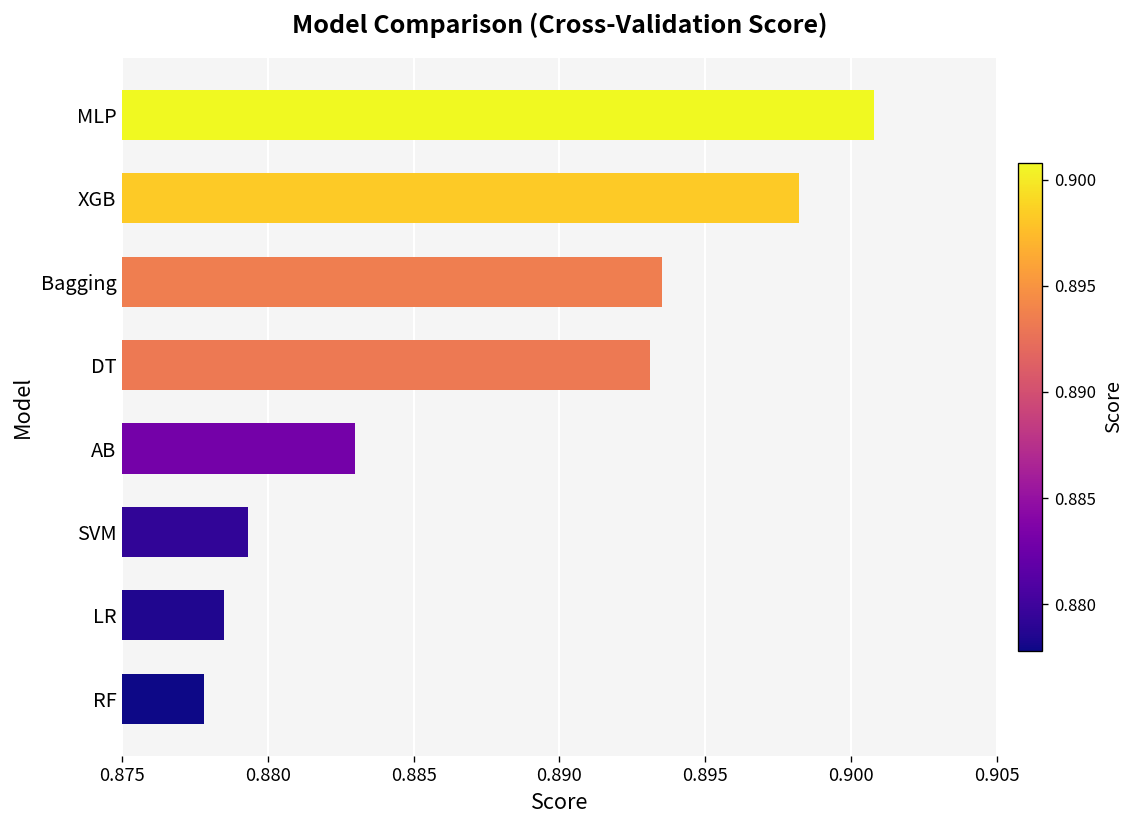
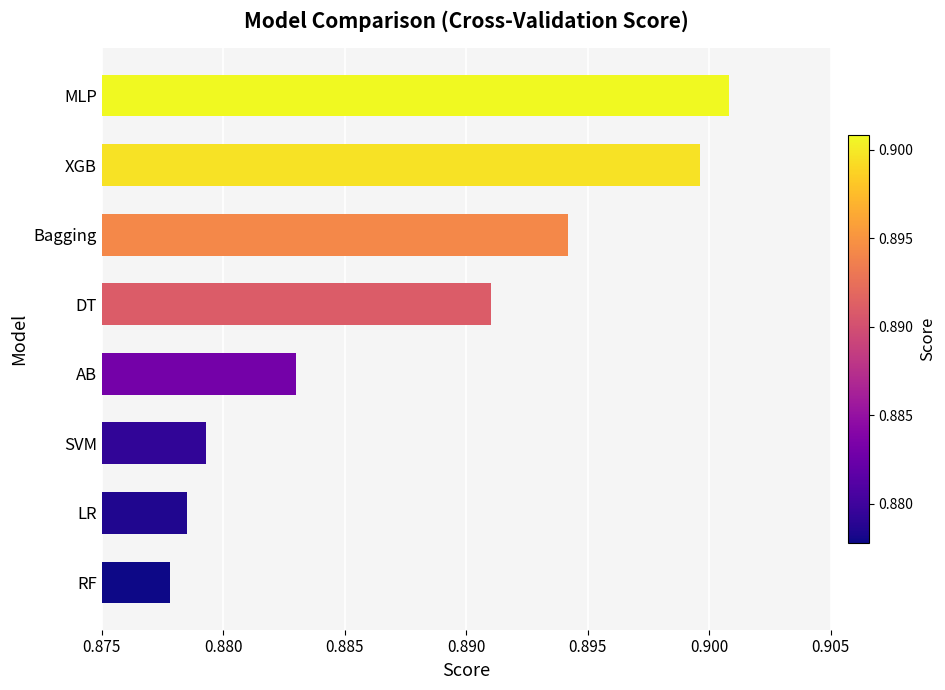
  {
    "MLP": 0.9008,
-   "XGB": 0.8982,
-   "Bagging": 0.8935,
-   "DT": 0.8931,
+   "XGB": 0.8996,
+   "Bagging": 0.8942,
+   "DT": 0.8910,
    "AB": 0.8830,
    "SVM": 0.8793,
    "LR": 0.8785,
    "RF": 0.8778
  }
